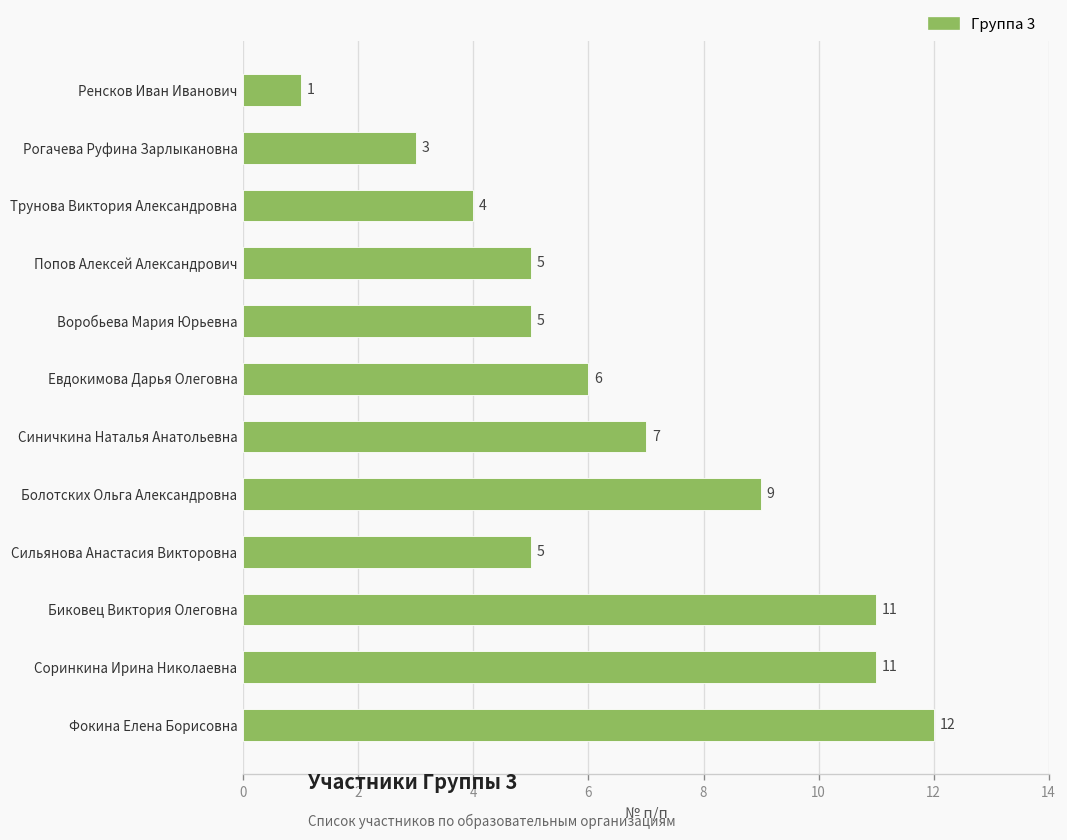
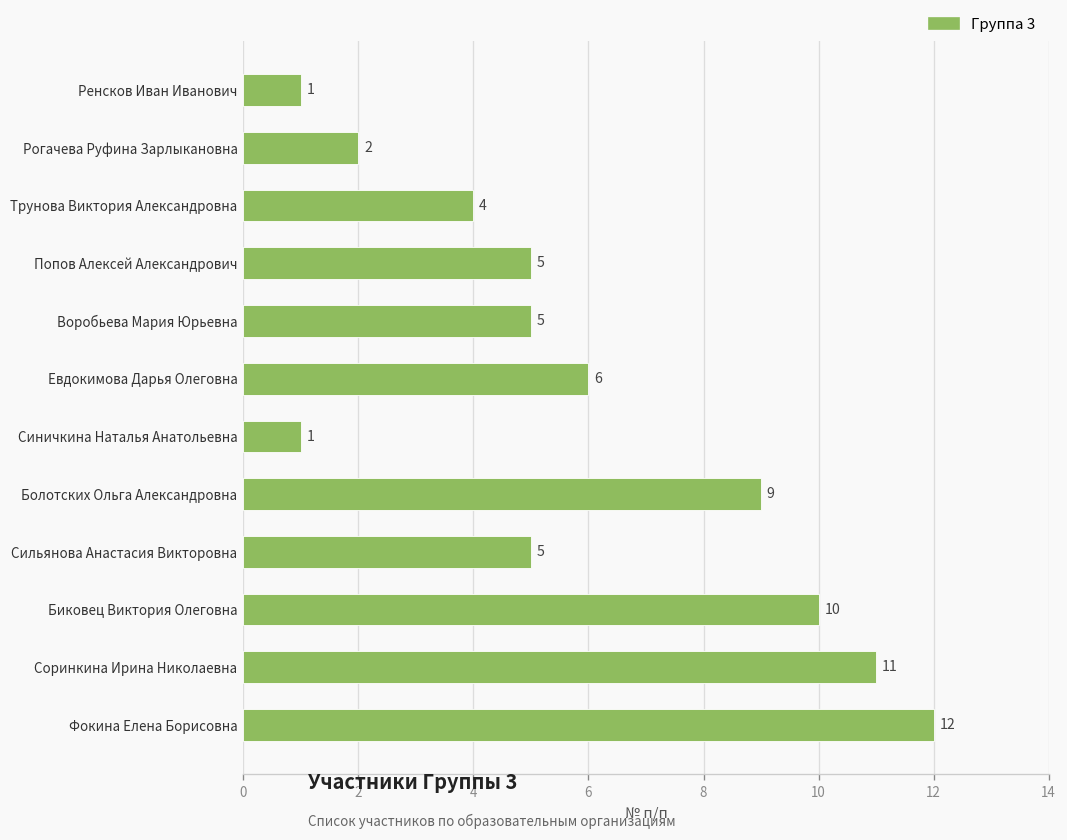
  {
    "Ренсков Иван Иванович": 1,
-   "Рогачева Руфина Зарлыкановна": 3,
+   "Рогачева Руфина Зарлыкановна": 2,
    "Трунова Виктория Александровна": 4,
    "Попов Алексей Александрович": 5,
    "Воробьева Мария Юрьевна": 5,
    "Евдокимова Дарья Олеговна": 6,
-   "Синичкина Наталья Анатольевна": 7,
+   "Синичкина Наталья Анатольевна": 1,
    "Болотских Ольга Александровна": 9,
    "Сильянова Анастасия Викторовна": 5,
-   "Биковец Виктория Олеговна": 11,
+   "Биковец Виктория Олеговна": 10,
    "Соринкина Ирина Николаевна": 11,
    "Фокина Елена Борисовна": 12
  }
